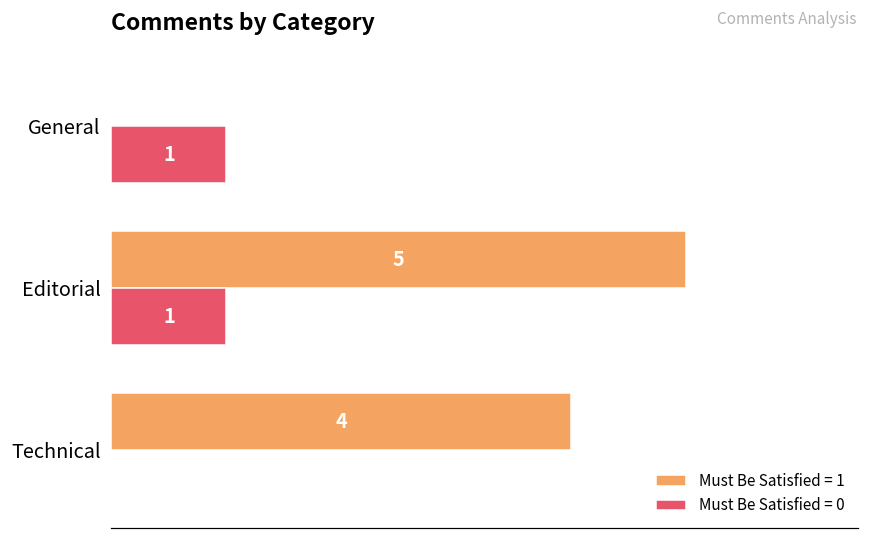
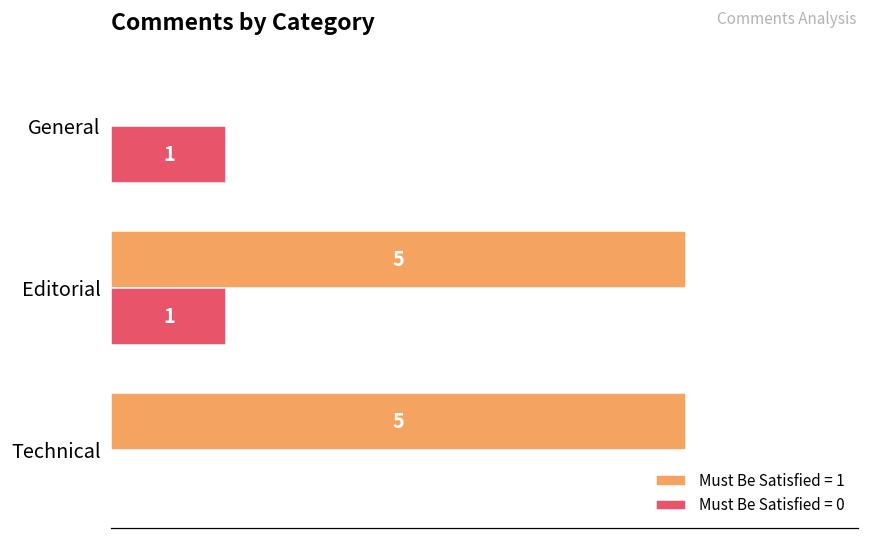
  {
    "Must Be Satisfied = 1": {
      "Editorial": 5,
-     "Technical": 4
+     "Technical": 5
    },
    "Must Be Satisfied = 0": {
      "General": 1,
      "Editorial": 1
    }
  }
